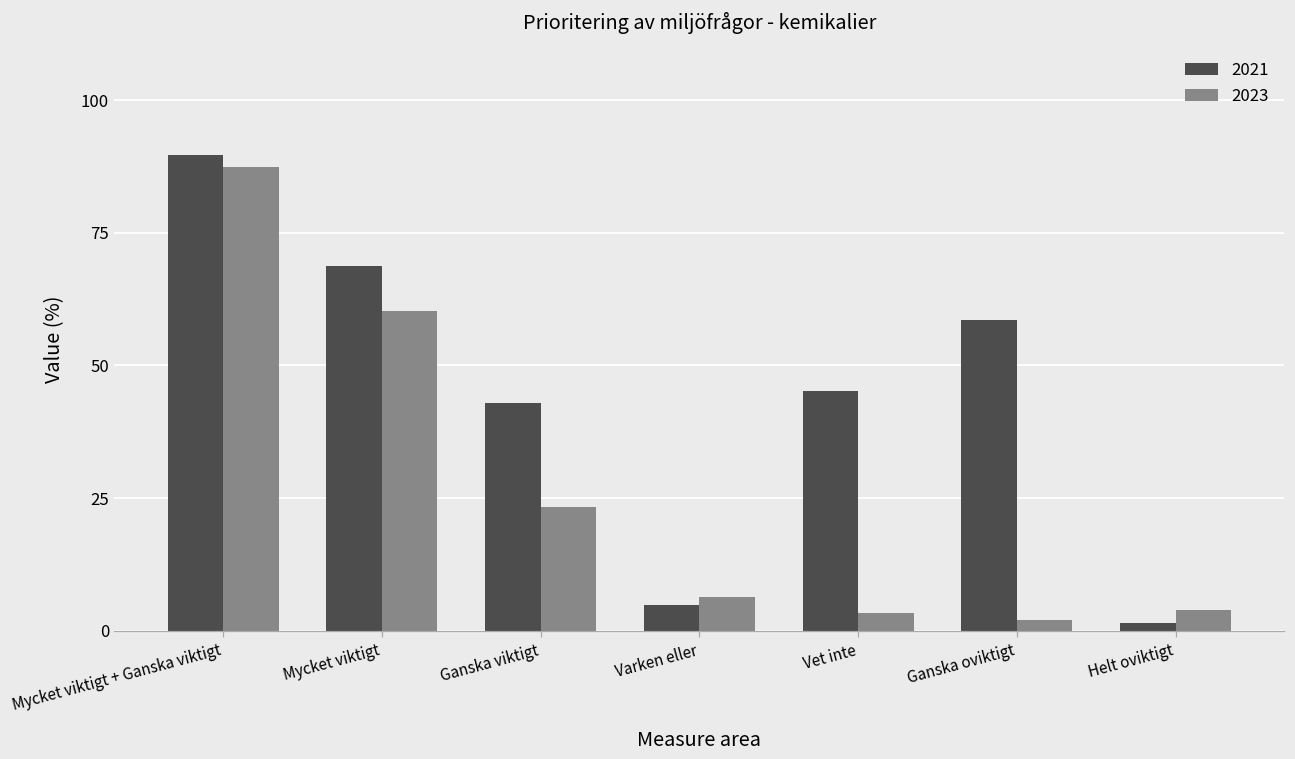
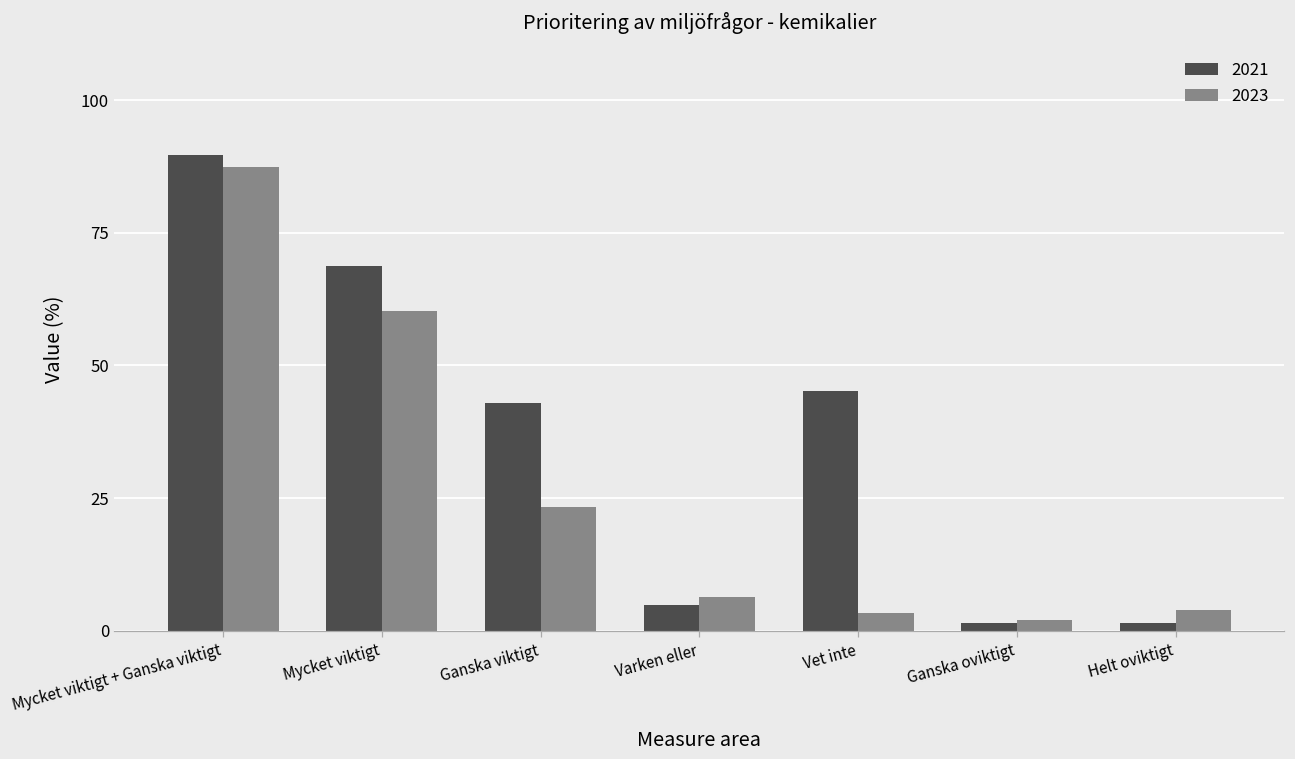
  {
    "2021": {
      "Mycket viktigt + Ganska viktigt": 90,
      "Mycket viktigt": 69,
      "Ganska viktigt": 43,
      "Varken eller": 5,
      "Vet inte": 45,
-     "Ganska oviktigt": 59,
+     "Ganska oviktigt": 2,
      "Helt oviktigt": 2
    },
    "2023": {
      "Mycket viktigt + Ganska viktigt": 87,
      "Mycket viktigt": 60,
      "Ganska viktigt": 23,
      "Varken eller": 6,
      "Vet inte": 3,
      "Ganska oviktigt": 2,
      "Helt oviktigt": 4
    }
  }
